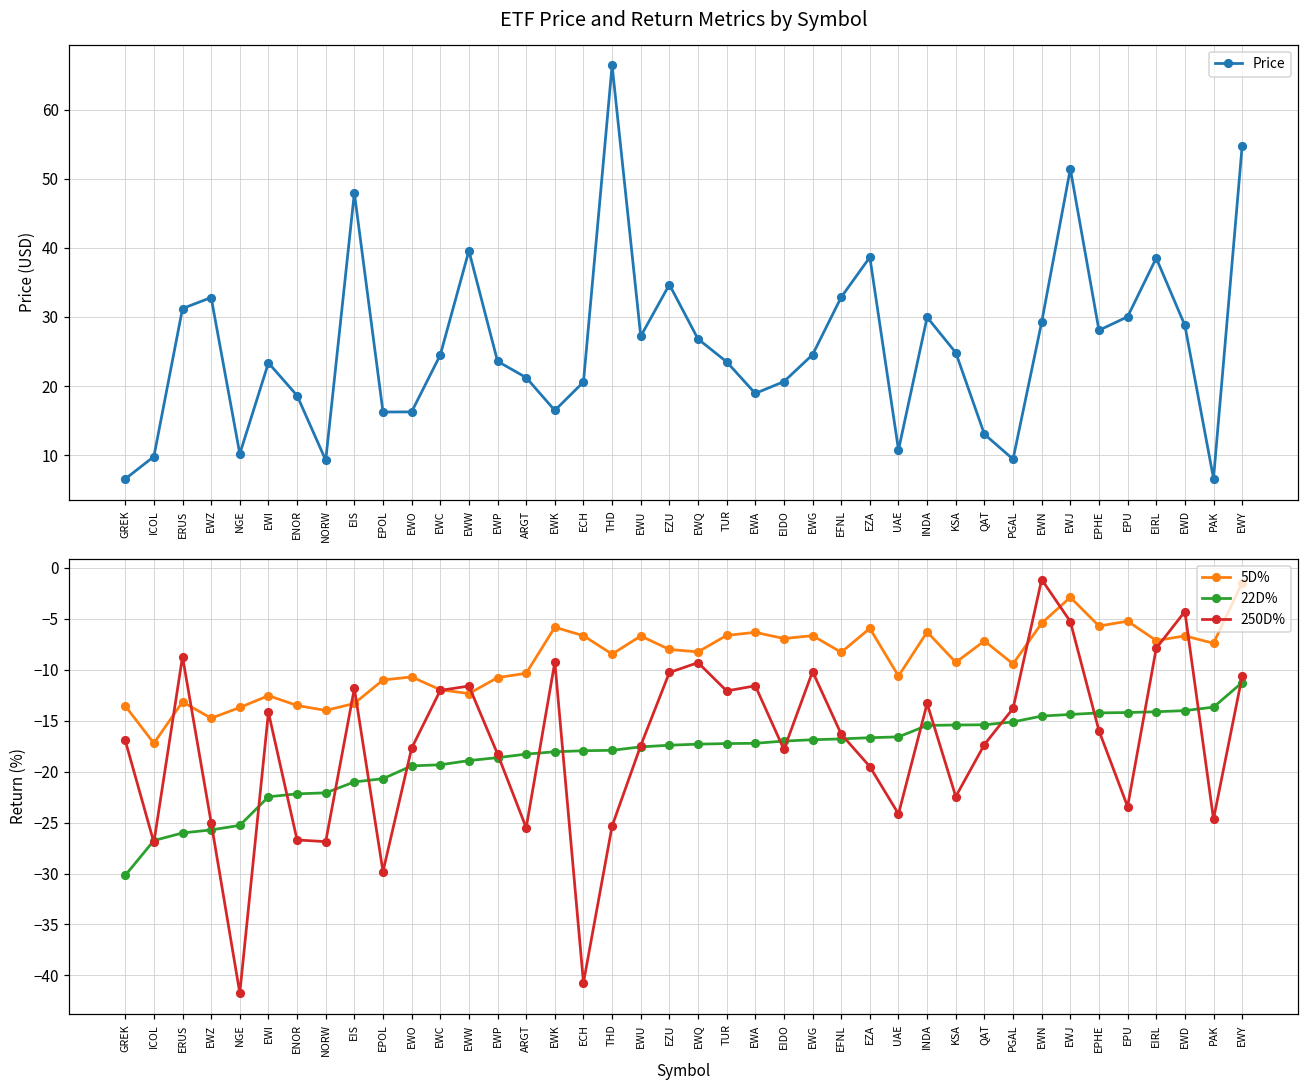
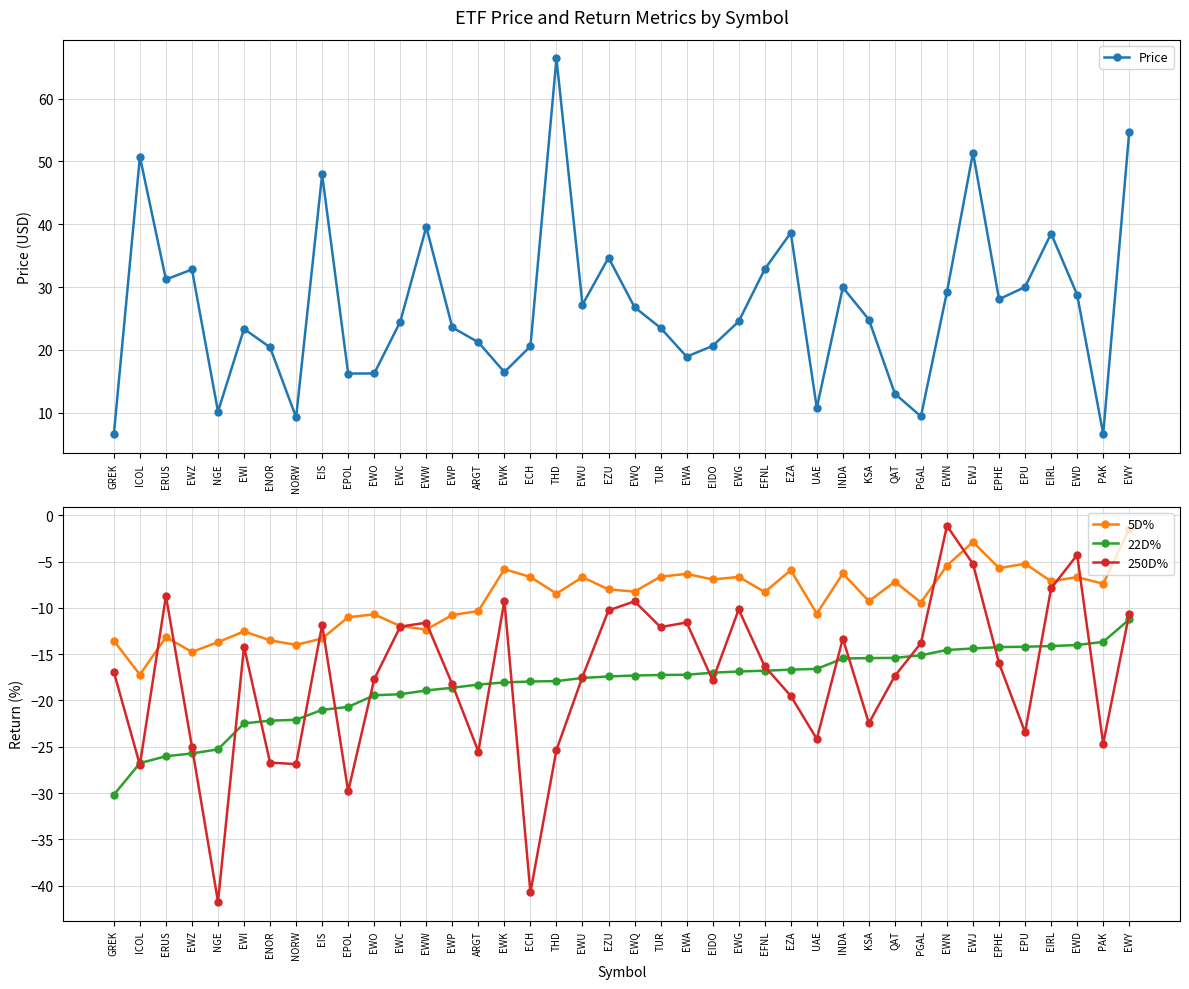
  {
    "ETF Price and Return Metrics by Symbol": {
      "GREK": 7,
-     "ICOL": 10,
+     "ICOL": 51,
      "ERUS": 31,
      "EWZ": 33,
      "NGE": 10,
      "EWI": 23,
-     "ENOR": 19,
+     "ENOR": 20,
      "NORW": 9,
      "EIS": 48,
      "EPOL": 16,
      "EWO": 16,
      "EWC": 25,
      "EWW": 40,
      "EWP": 24,
      "ARGT": 21,
      "EWK": 16,
      "ECH": 21,
      "THD": 66,
      "EWU": 27,
      "EZU": 35,
      "EWQ": 27,
      "TUR": 24,
      "EWA": 19,
      "EIDO": 21,
      "EWG": 25,
      "EFNL": 33,
      "EZA": 39,
      "UAE": 11,
      "INDA": 30,
      "KSA": 25,
      "QAT": 13,
      "PGAL": 9,
      "EWN": 29,
      "EWJ": 51,
      "EPHE": 28,
      "EPU": 30,
      "EIRL": 39,
      "EWD": 29,
      "PAK": 7,
      "EWY": 55
    }
  }
